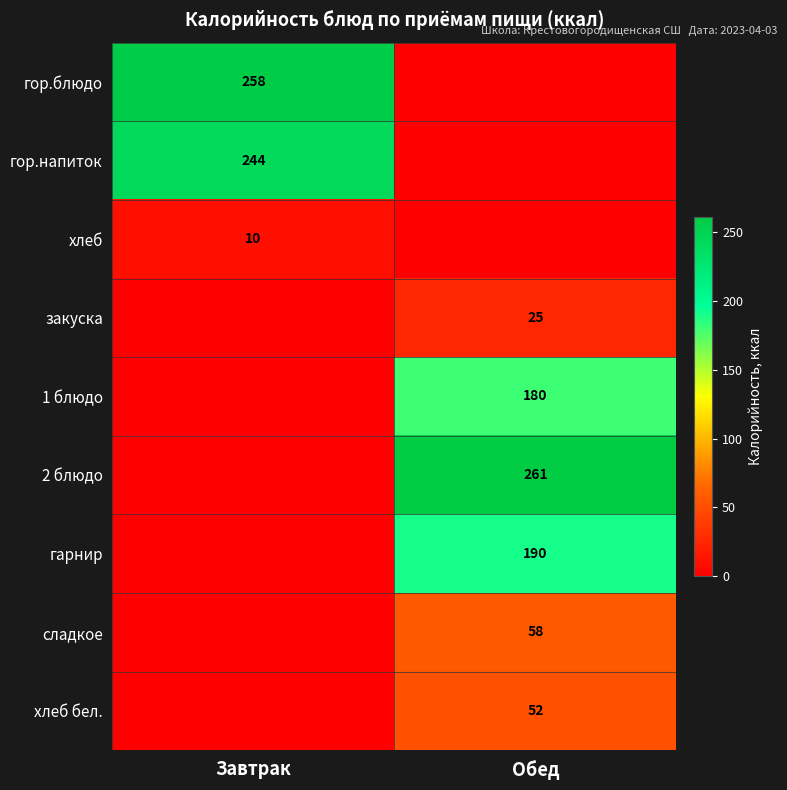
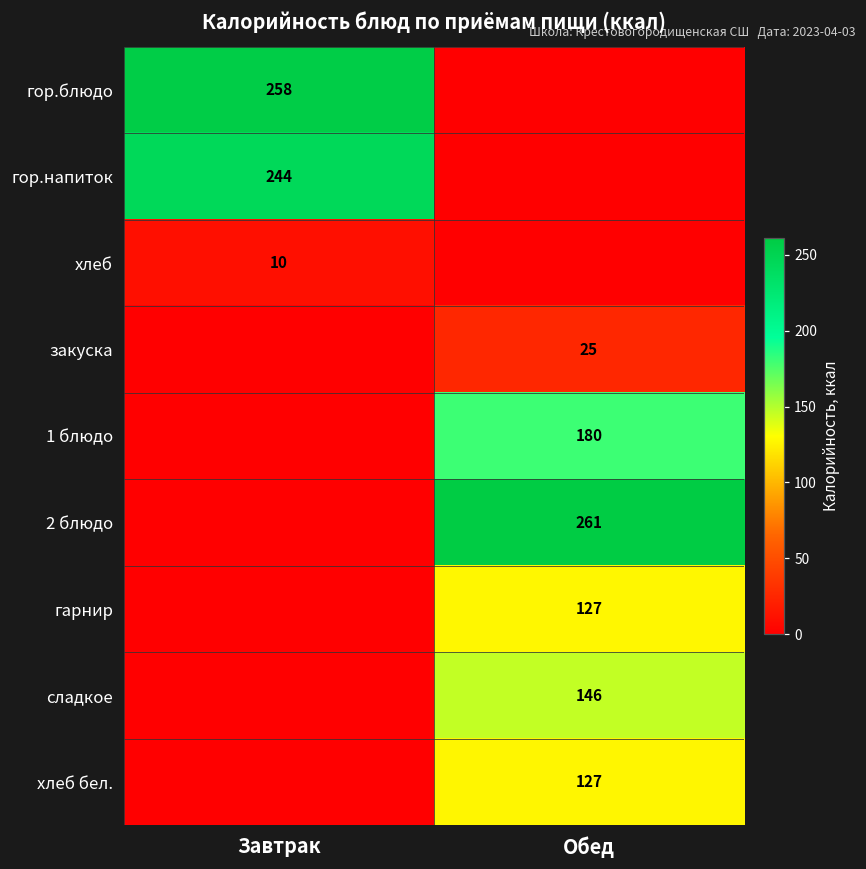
  {
    "гор.блюдо": {
      "Завтрак": 258
    },
    "гор.напиток": {
      "Завтрак": 244
    },
    "хлеб": {
      "Завтрак": 10
    },
    "закуска": {
      "Обед": 25
    },
    "1 блюдо": {
      "Обед": 180
    },
    "2 блюдо": {
      "Обед": 261
    },
    "гарнир": {
-     "Обед": 190
+     "Обед": 127
    },
    "сладкое": {
-     "Обед": 58
+     "Обед": 146
    },
    "хлеб бел.": {
-     "Обед": 52
+     "Обед": 127
    }
  }
